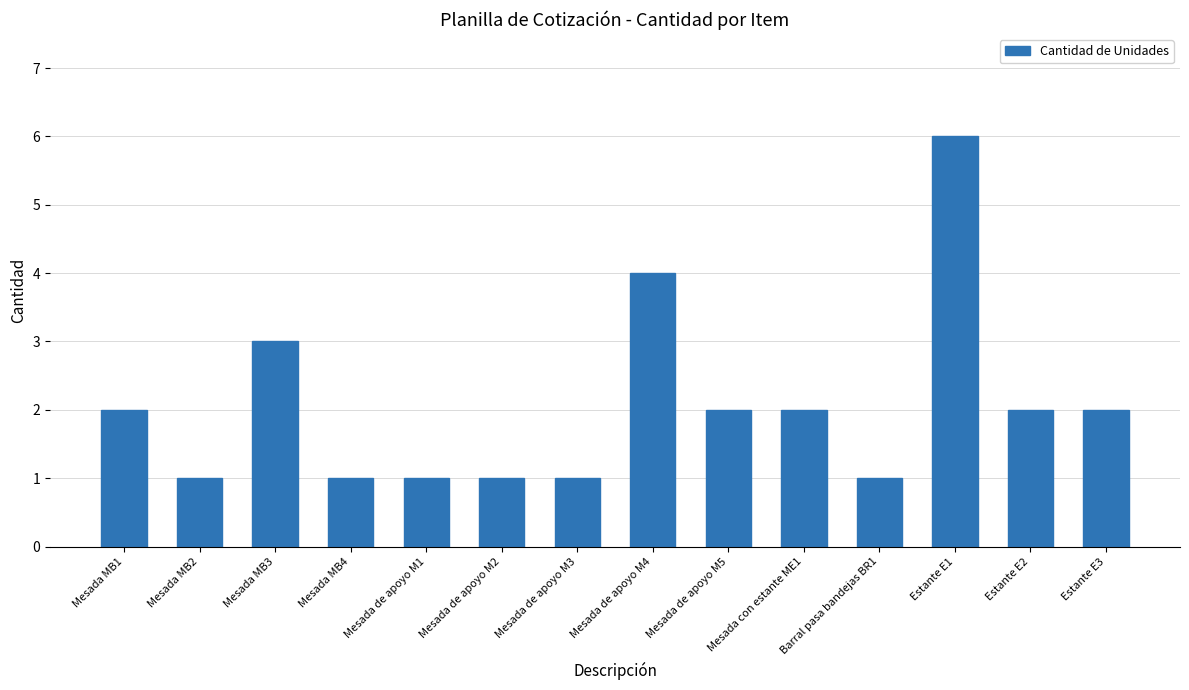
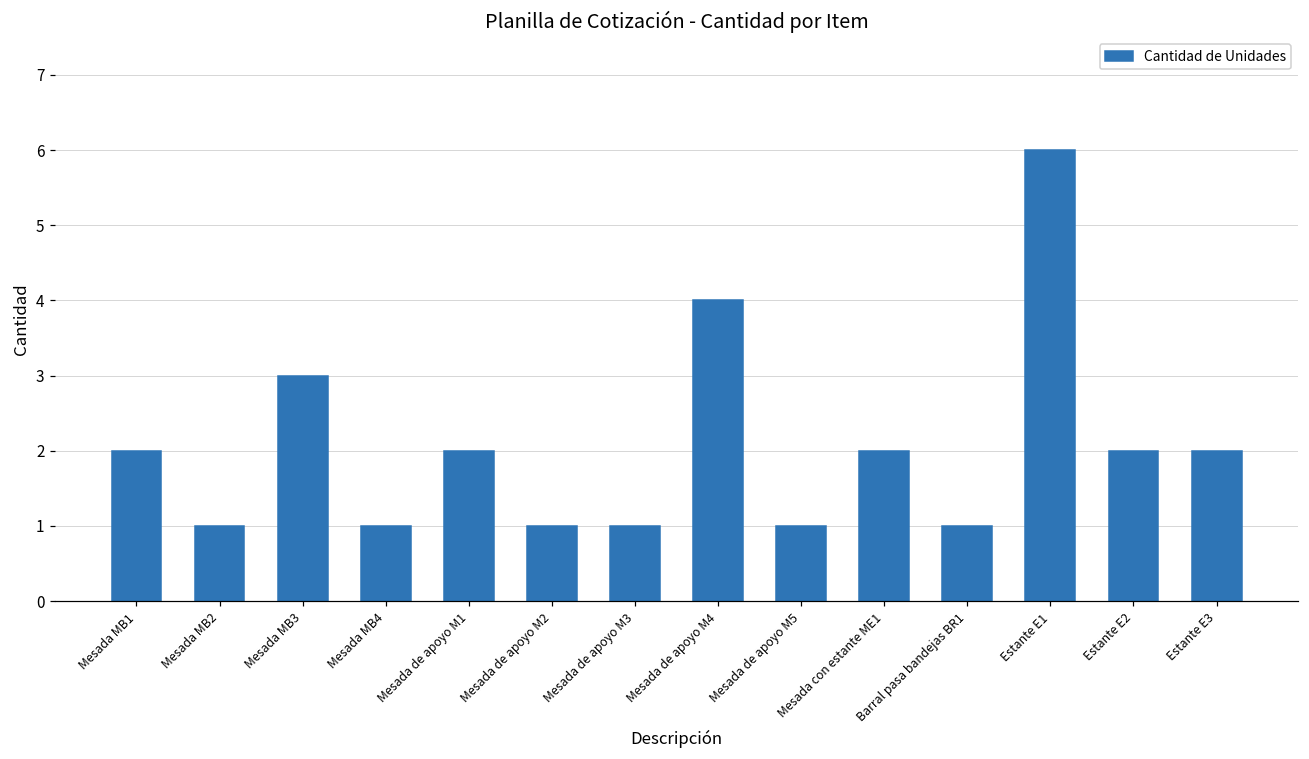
  {
    "Mesada MB1": 2,
    "Mesada MB2": 1,
    "Mesada MB3": 3,
    "Mesada MB4": 1,
-   "Mesada de apoyo M1": 1,
+   "Mesada de apoyo M1": 2,
    "Mesada de apoyo M2": 1,
    "Mesada de apoyo M3": 1,
    "Mesada de apoyo M4": 4,
-   "Mesada de apoyo M5": 2,
+   "Mesada de apoyo M5": 1,
    "Mesada con estante ME1": 2,
    "Barral pasa bandejas BR1": 1,
    "Estante E1": 6,
    "Estante E2": 2,
    "Estante E3": 2
  }
